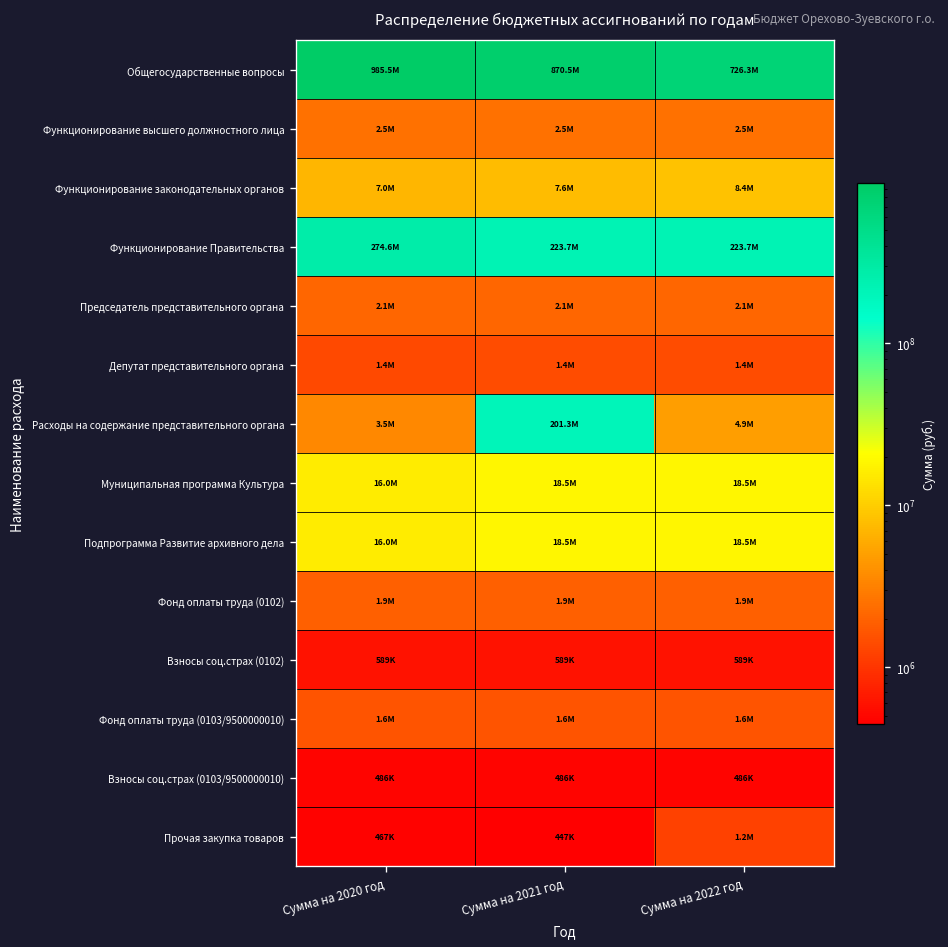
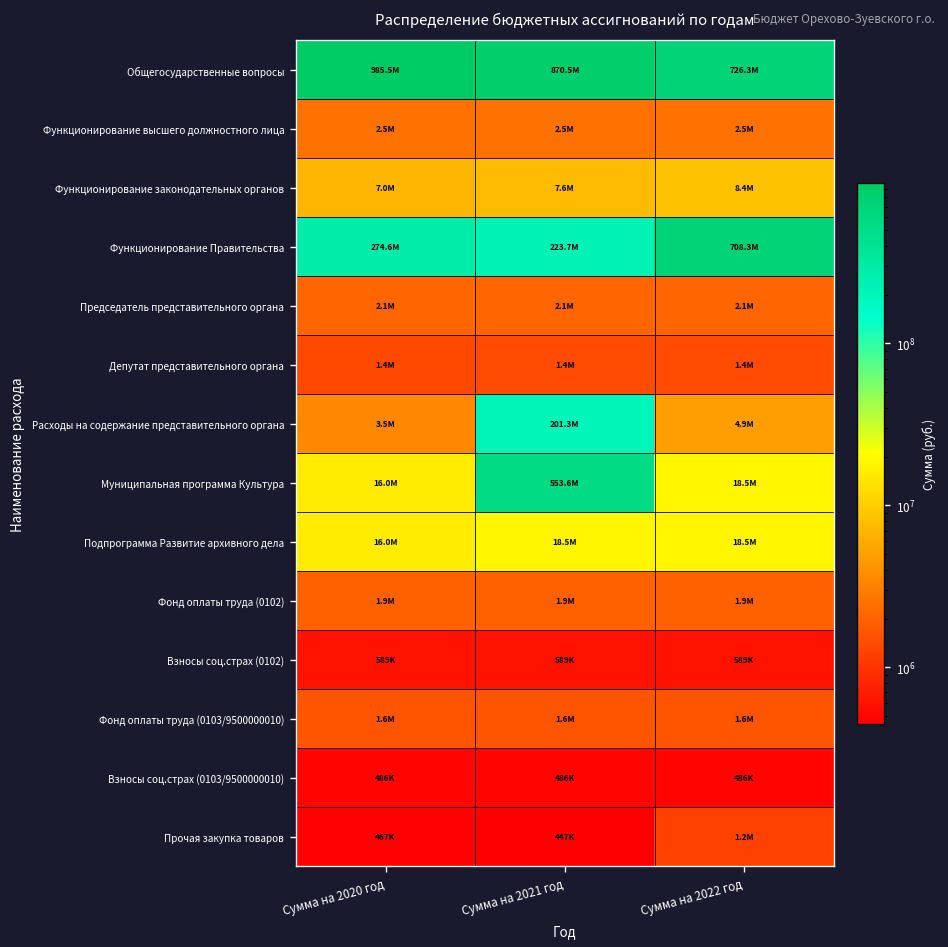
  {
    "Общегосударственные вопросы": {
      "Сумма на 2020 год": "985.5M",
      "Сумма на 2021 год": "870.5M",
      "Сумма на 2022 год": "726.3M"
    },
    "Функционирование высшего должностного лица": {
      "Сумма на 2020 год": "2.5M",
      "Сумма на 2021 год": "2.5M",
      "Сумма на 2022 год": "2.5M"
    },
    "Функционирование законодательных органов": {
      "Сумма на 2020 год": "7.0M",
      "Сумма на 2021 год": "7.6M",
      "Сумма на 2022 год": "8.4M"
    },
    "Функционирование Правительства": {
      "Сумма на 2020 год": "274.6M",
      "Сумма на 2021 год": "223.7M",
-     "Сумма на 2022 год": "223.7M"
+     "Сумма на 2022 год": "708.3M"
    },
    "Председатель представительного органа": {
      "Сумма на 2020 год": "2.1M",
      "Сумма на 2021 год": "2.1M",
      "Сумма на 2022 год": "2.1M"
    },
    "Депутат представительного органа": {
      "Сумма на 2020 год": "1.4M",
      "Сумма на 2021 год": "1.4M",
      "Сумма на 2022 год": "1.4M"
    },
    "Расходы на содержание представительного органа": {
      "Сумма на 2020 год": "3.5M",
      "Сумма на 2021 год": "201.3M",
      "Сумма на 2022 год": "4.9M"
    },
    "Муниципальная программа Культура": {
      "Сумма на 2020 год": "16.0M",
-     "Сумма на 2021 год": "18.5M",
+     "Сумма на 2021 год": "553.6M",
      "Сумма на 2022 год": "18.5M"
    },
    "Подпрограмма Развитие архивного дела": {
      "Сумма на 2020 год": "16.0M",
      "Сумма на 2021 год": "18.5M",
      "Сумма на 2022 год": "18.5M"
    },
    "Фонд оплаты труда (0102)": {
      "Сумма на 2020 год": "1.9M",
      "Сумма на 2021 год": "1.9M",
      "Сумма на 2022 год": "1.9M"
    },
    "Взносы соц.страх (0102)": {
      "Сумма на 2020 год": "589K",
      "Сумма на 2021 год": "589K",
      "Сумма на 2022 год": "589K"
    },
    "Фонд оплаты труда (0103/9500000010)": {
      "Сумма на 2020 год": "1.6M",
      "Сумма на 2021 год": "1.6M",
      "Сумма на 2022 год": "1.6M"
    },
    "Взносы соц.страх (0103/9500000010)": {
      "Сумма на 2020 год": "486K",
      "Сумма на 2021 год": "486K",
      "Сумма на 2022 год": "486K"
    },
    "Прочая закупка товаров": {
      "Сумма на 2020 год": "467K",
      "Сумма на 2021 год": "447K",
      "Сумма на 2022 год": "1.2M"
    }
  }
